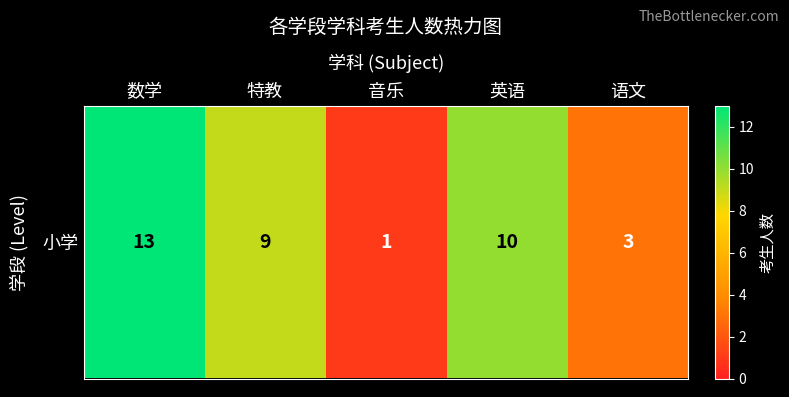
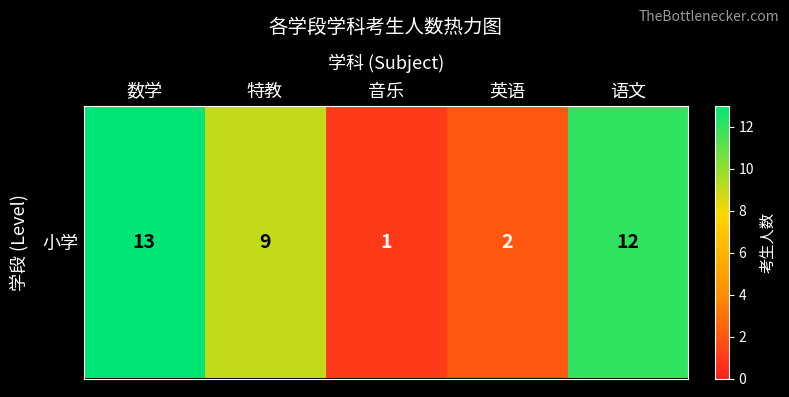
  {
    "小学": {
      "数学": 13,
      "特教": 9,
      "音乐": 1,
-     "英语": 10,
-     "语文": 3
+     "英语": 2,
+     "语文": 12
    }
  }
